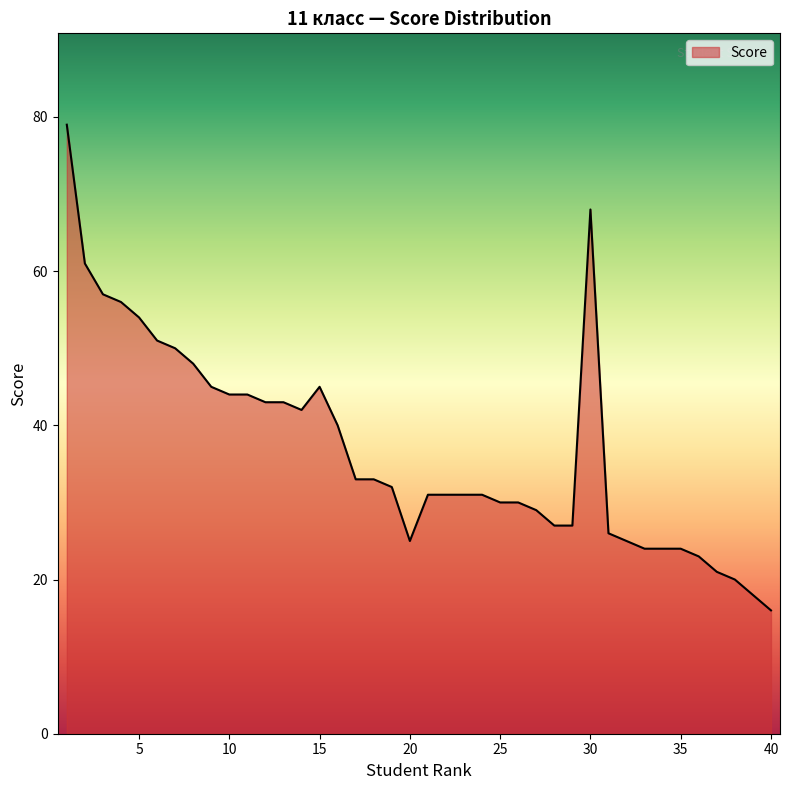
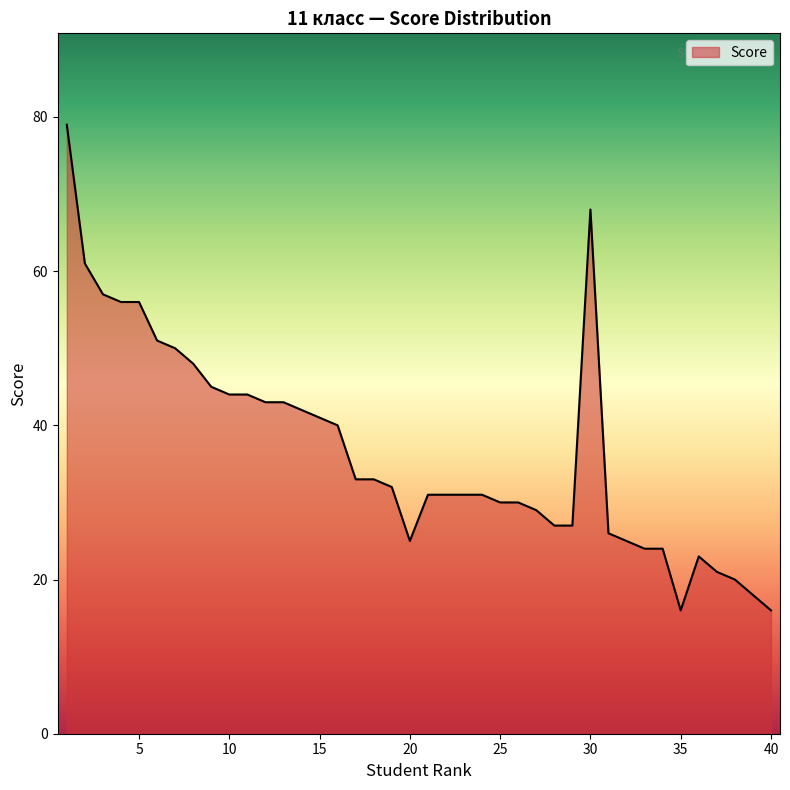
  {
-   "5": 54,
+   "5": 56,
    "10": 44,
-   "15": 45,
+   "15": 41,
    "20": 25,
    "25": 30,
    "30": 68,
-   "35": 24,
+   "35": 16,
    "40": 16
  }
